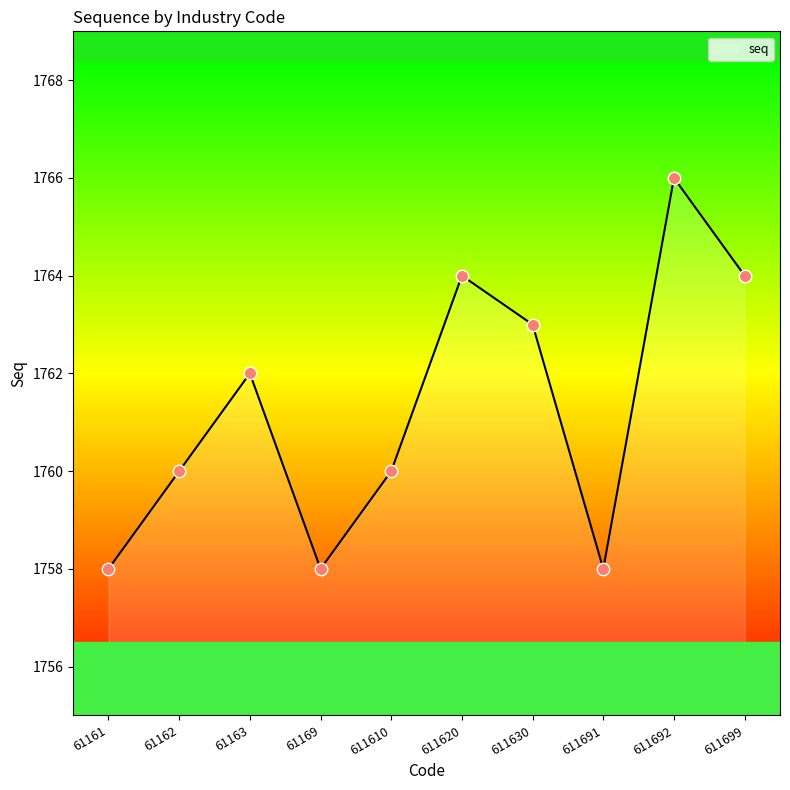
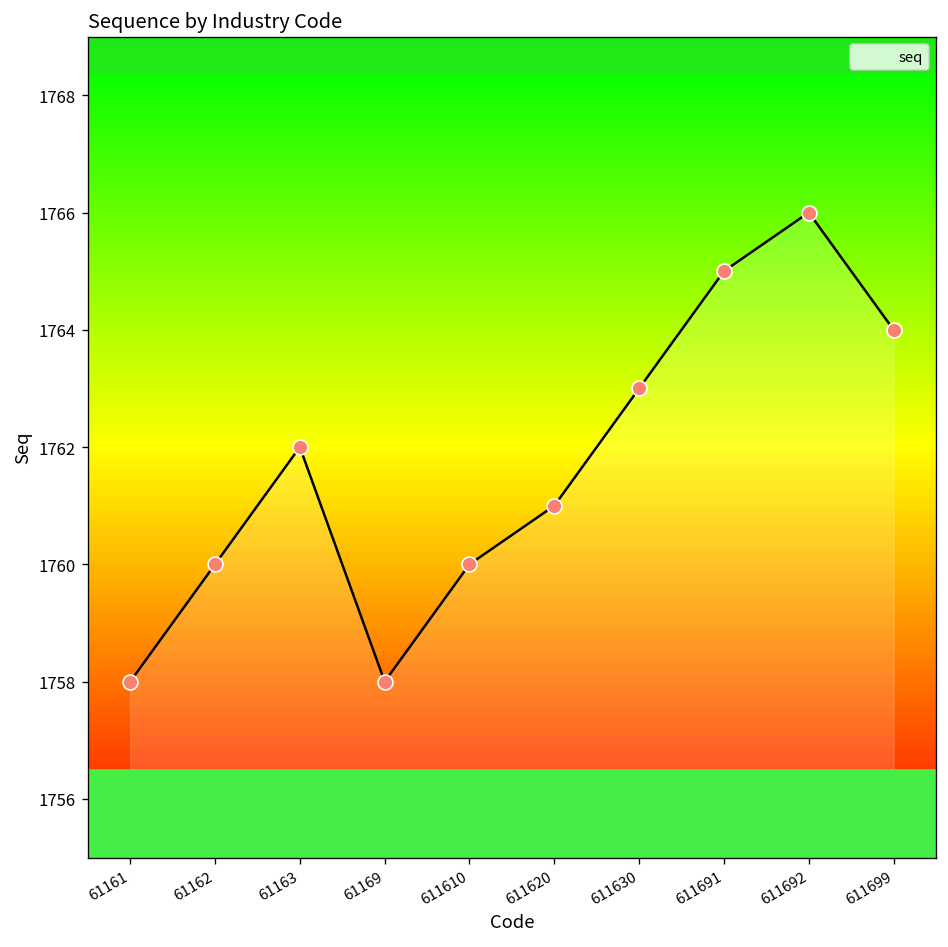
  {
    "seq": {
      "61161": 1758,
      "61162": 1760,
      "61163": 1762,
      "61169": 1758,
      "611610": 1760,
-     "611620": 1764,
+     "611620": 1761,
      "611630": 1763,
-     "611691": 1758,
+     "611691": 1765,
      "611692": 1766,
      "611699": 1764
    }
  }
